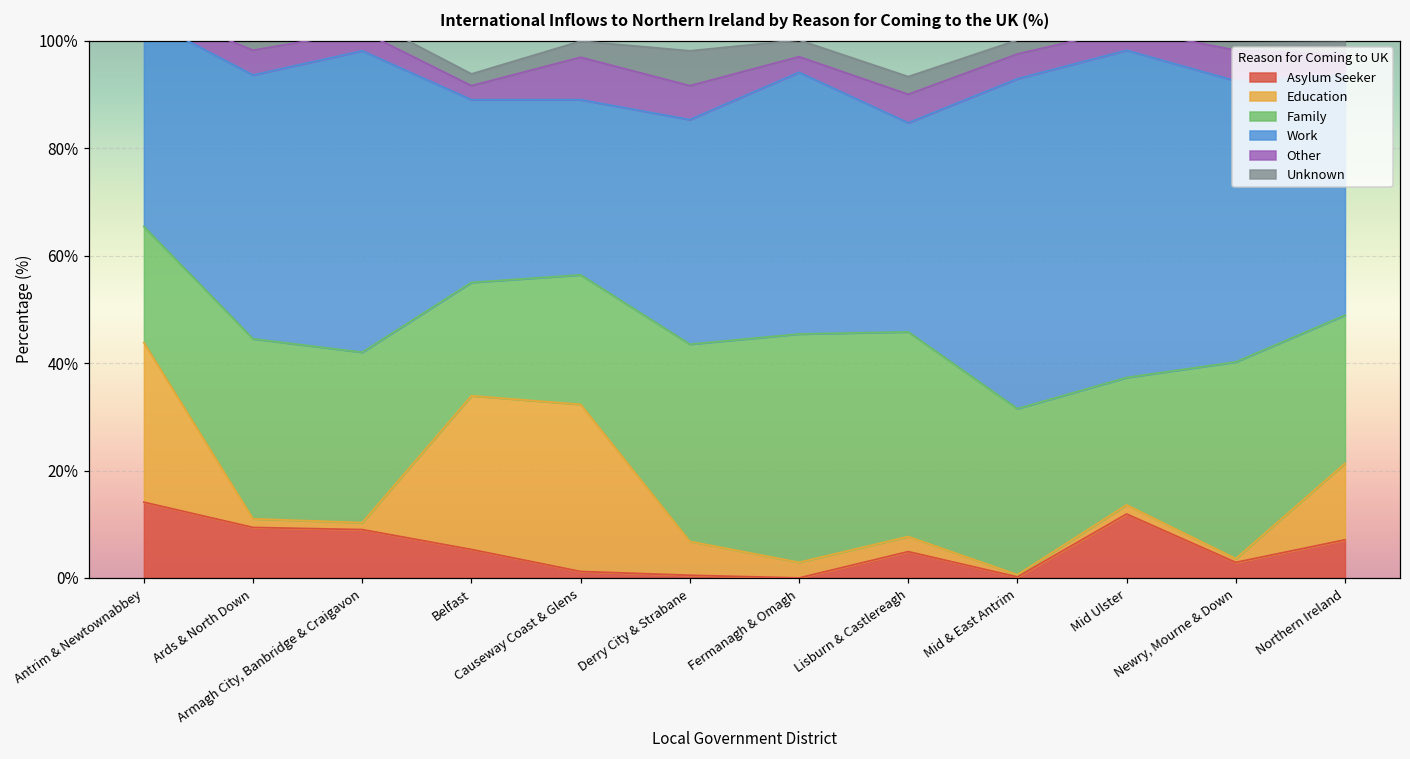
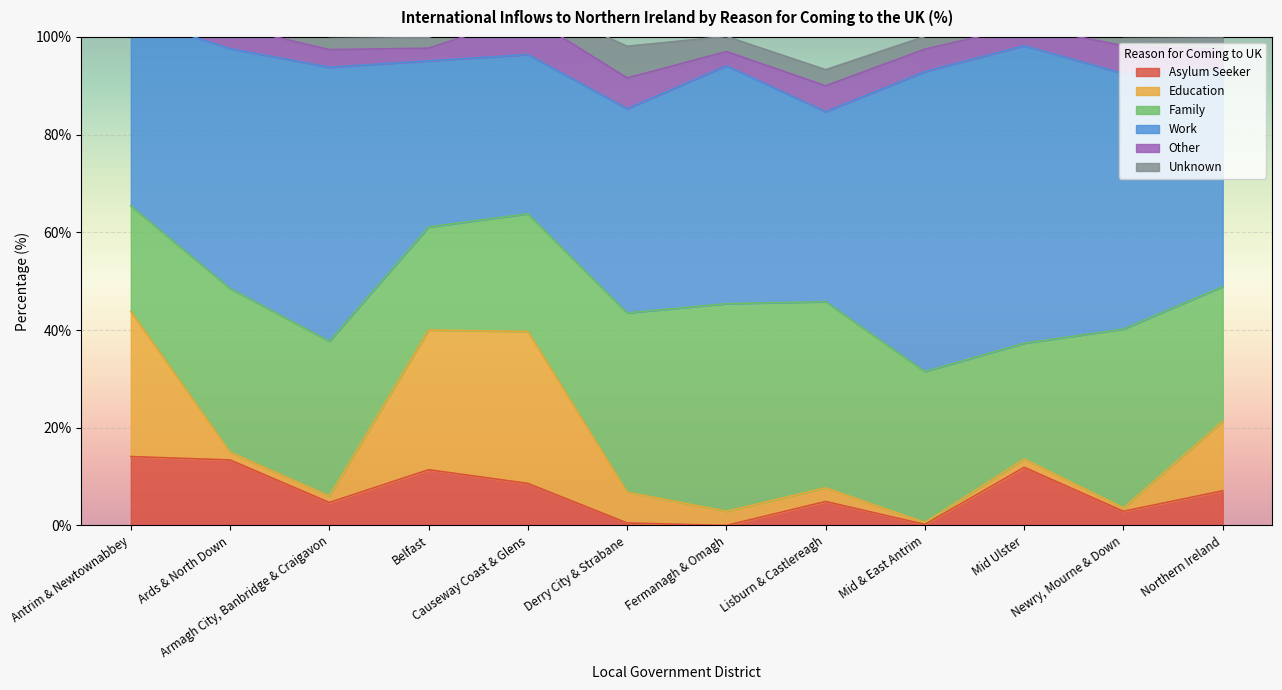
  {
    "Asylum Seeker": {
      "Antrim & Newtownabbey": "14%",
-     "Ards & North Down": "9%",
-     "Armagh City, Banbridge & Craigavon": "9%",
-     "Belfast": "5%",
-     "Causeway Coast & Glens": "1%",
+     "Ards & North Down": "13%",
+     "Armagh City, Banbridge & Craigavon": "5%",
+     "Belfast": "11%",
+     "Causeway Coast & Glens": "9%",
      "Derry City & Strabane": "1%",
      "Fermanagh & Omagh": "0%",
      "Lisburn & Castlereagh": "5%",
      "Mid Ulster": "12%",
      "Newry, Mourne & Down": "3%",
      "Northern Ireland": "7%"
    },
    "Education": {
      "Antrim & Newtownabbey": "30%",
      "Ards & North Down": "2%",
      "Armagh City, Banbridge & Craigavon": "1%",
      "Belfast": "29%",
      "Causeway Coast & Glens": "31%",
      "Derry City & Strabane": "6%",
      "Fermanagh & Omagh": "3%",
      "Lisburn & Castlereagh": "3%",
      "Mid Ulster": "2%",
      "Newry, Mourne & Down": "1%",
      "Northern Ireland": "14%"
    },
    "Family": {
      "Antrim & Newtownabbey": "22%",
      "Ards & North Down": "34%",
      "Armagh City, Banbridge & Craigavon": "32%",
      "Belfast": "21%",
      "Causeway Coast & Glens": "24%",
      "Derry City & Strabane": "37%",
      "Fermanagh & Omagh": "43%",
      "Lisburn & Castlereagh": "38%",
      "Mid & East Antrim": "31%",
      "Mid Ulster": "24%",
      "Newry, Mourne & Down": "37%",
      "Northern Ireland": "28%"
    },
    "Work": {
      "Ards & North Down": "49%",
      "Armagh City, Banbridge & Craigavon": "56%",
      "Belfast": "34%",
      "Causeway Coast & Glens": "33%",
      "Derry City & Strabane": "42%",
      "Fermanagh & Omagh": "49%",
      "Lisburn & Castlereagh": "39%",
      "Mid & East Antrim": "61%",
      "Mid Ulster": "61%"
    },
    "Other": {
      "Belfast": "3%",
      "Derry City & Strabane": "6%",
      "Fermanagh & Omagh": "3%",
      "Lisburn & Castlereagh": "5%",
      "Mid & East Antrim": "5%"
    },
    "Unknown": {
      "Belfast": "2%",
      "Derry City & Strabane": "7%",
      "Fermanagh & Omagh": "3%",
      "Lisburn & Castlereagh": "3%",
      "Mid & East Antrim": "3%",
      "Newry, Mourne & Down": "2%",
      "Northern Ireland": "3%"
    }
  }
